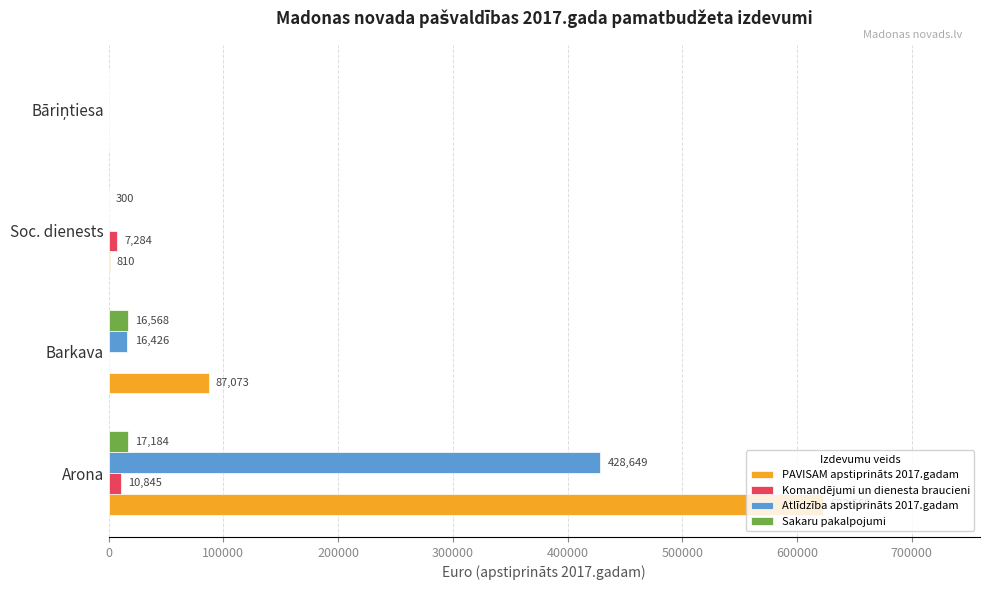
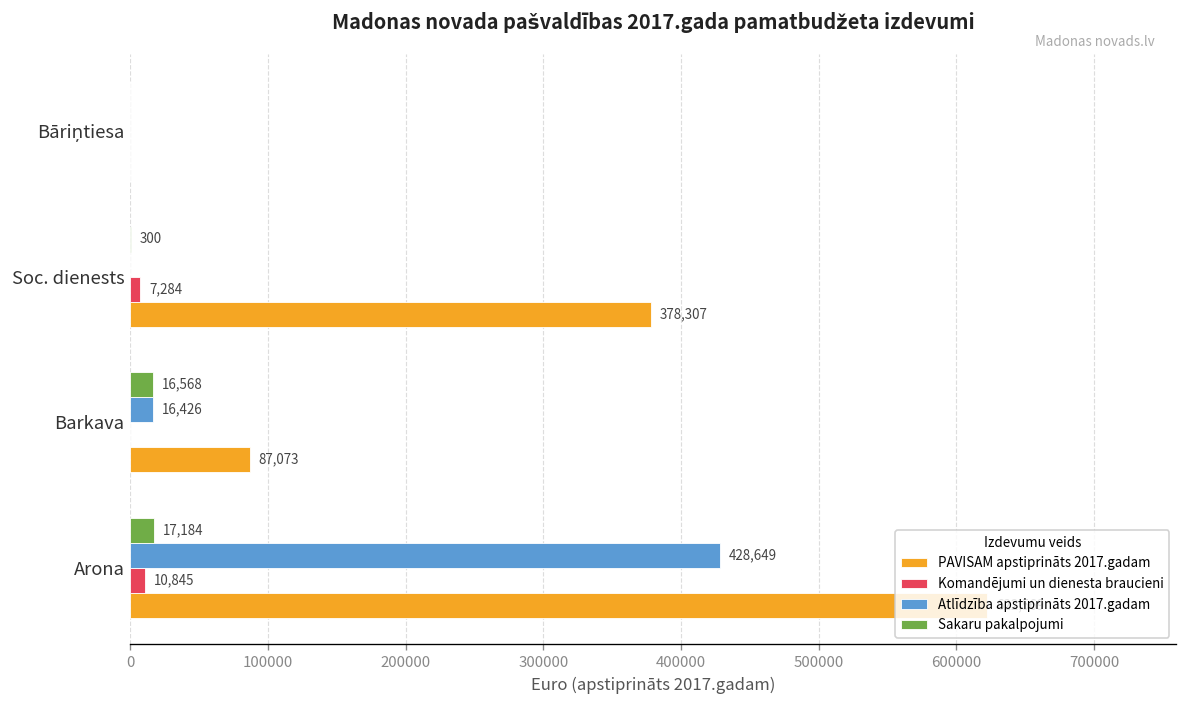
  {
    "PAVISAM apstiprināts 2017.gadam": {
-     "Soc. dienests": "810",
+     "Soc. dienests": "378,307",
      "Barkava": "87,073"
    },
    "Komandējumi un dienesta braucieni": {
      "Soc. dienests": "7,284",
      "Arona": "10,845"
    },
    "Atlīdzība apstiprināts 2017.gadam": {
      "Barkava": "16,426",
      "Arona": "428,649"
    },
    "Sakaru pakalpojumi": {
      "Soc. dienests": "300",
      "Barkava": "16,568",
      "Arona": "17,184"
    }
  }
